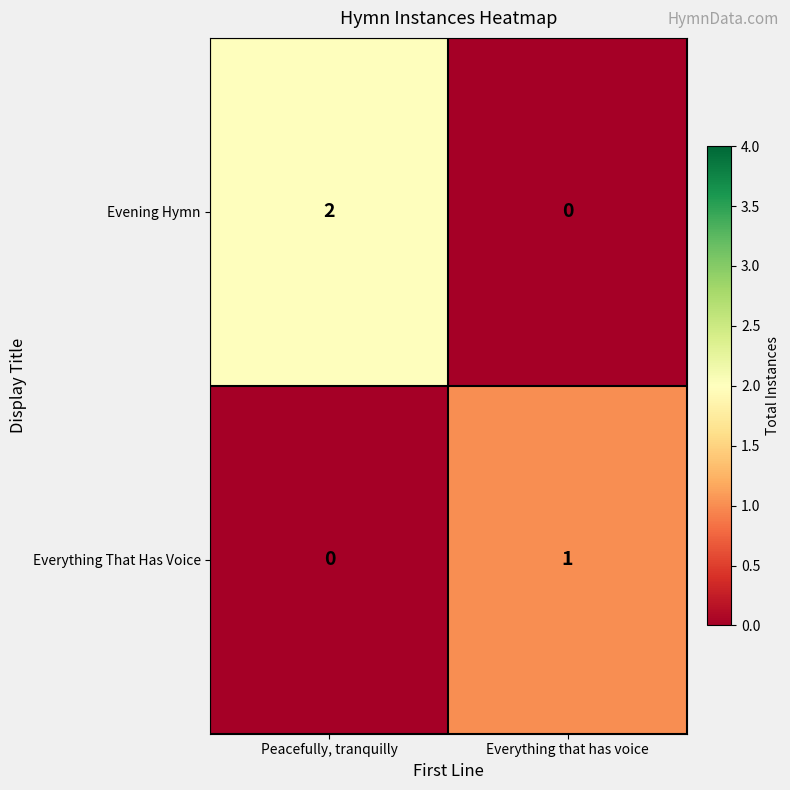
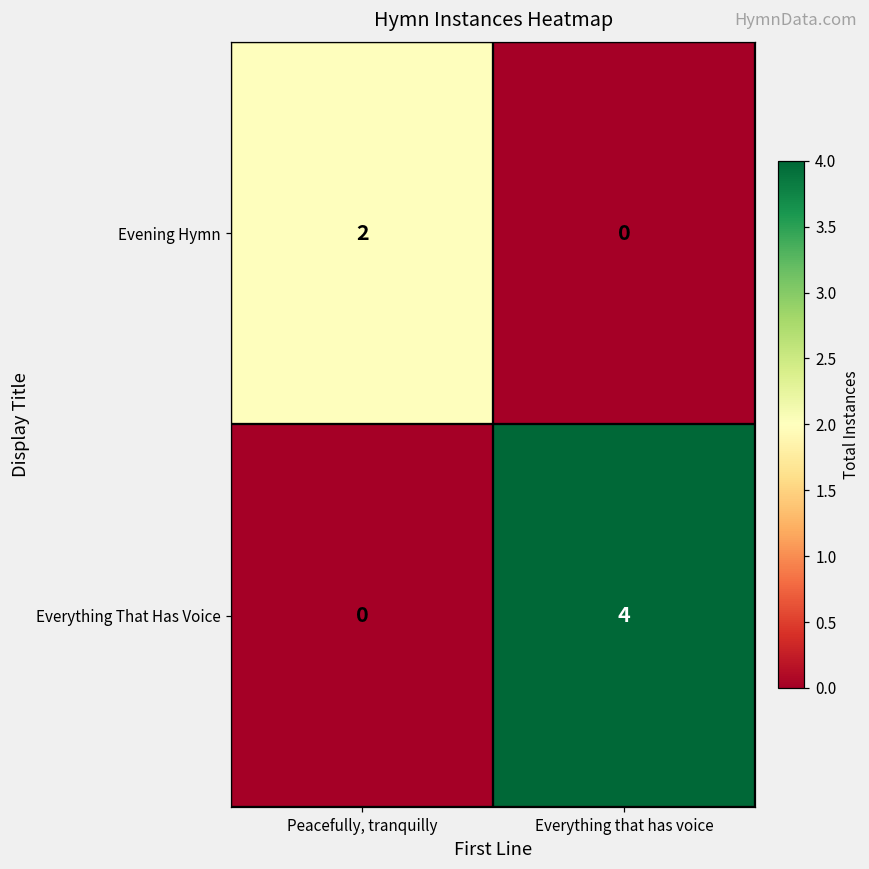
  {
    "Evening Hymn": {
      "Peacefully, tranquilly": 2,
      "Everything that has voice": 0
    },
    "Everything That Has Voice": {
      "Peacefully, tranquilly": 0,
-     "Everything that has voice": 1
+     "Everything that has voice": 4
    }
  }
